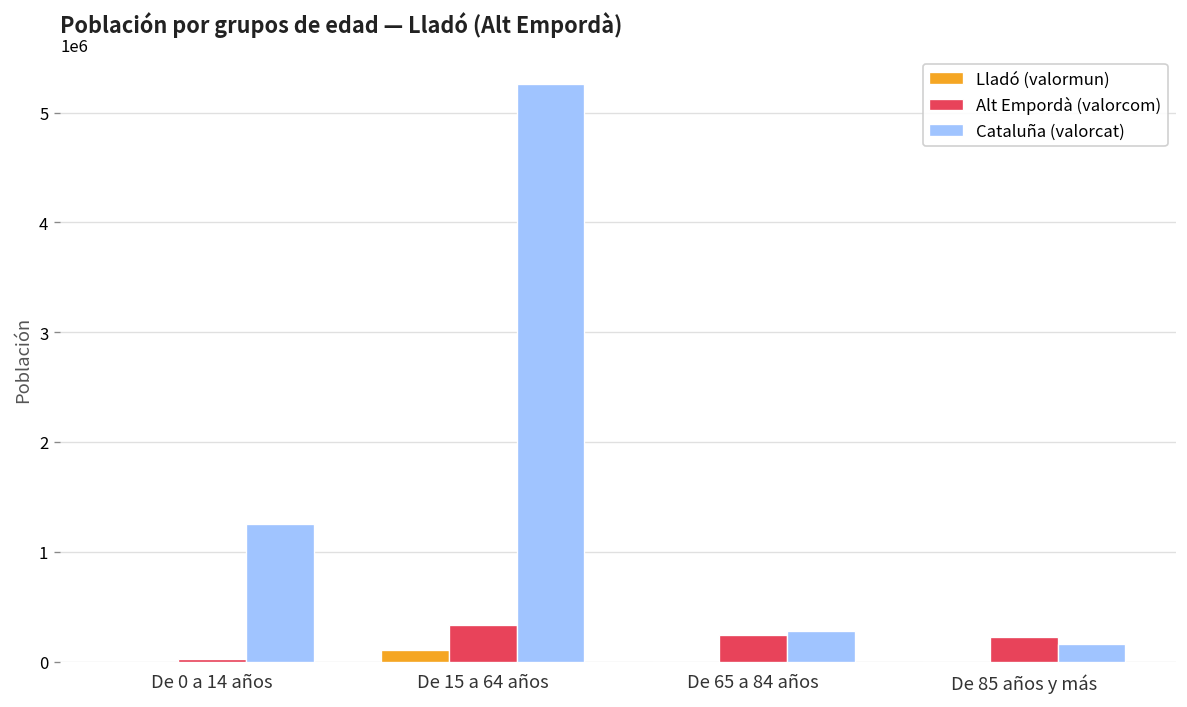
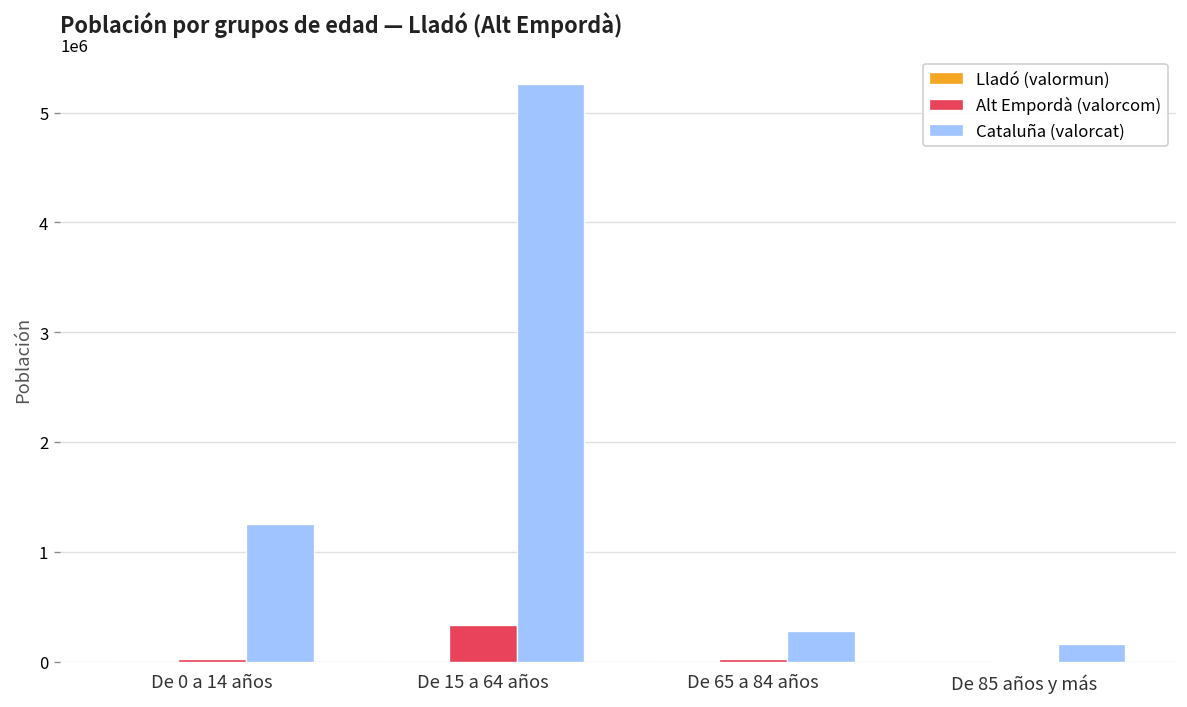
  {
    "Lladó (valormun)": {
-     "De 15 a 64 años": 100000
+     "De 15 a 64 años": 0
    },
    "Alt Empordà (valorcom)": {
      "De 15 a 64 años": 300000,
-     "De 65 a 84 años": 200000,
-     "De 85 años y más": 200000
+     "De 65 a 84 años": 0,
+     "De 85 años y más": 0
    },
    "Cataluña (valorcat)": {
      "De 0 a 14 años": 1300000,
      "De 15 a 64 años": 5300000,
      "De 65 a 84 años": 300000,
      "De 85 años y más": 200000
    }
  }
